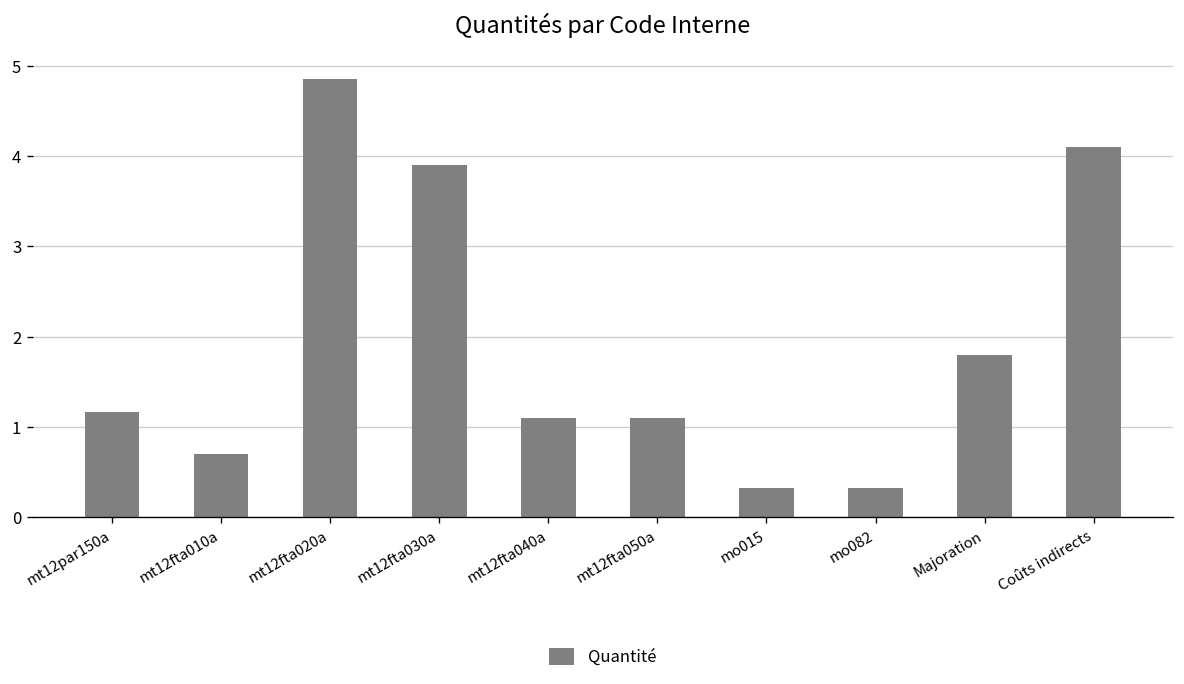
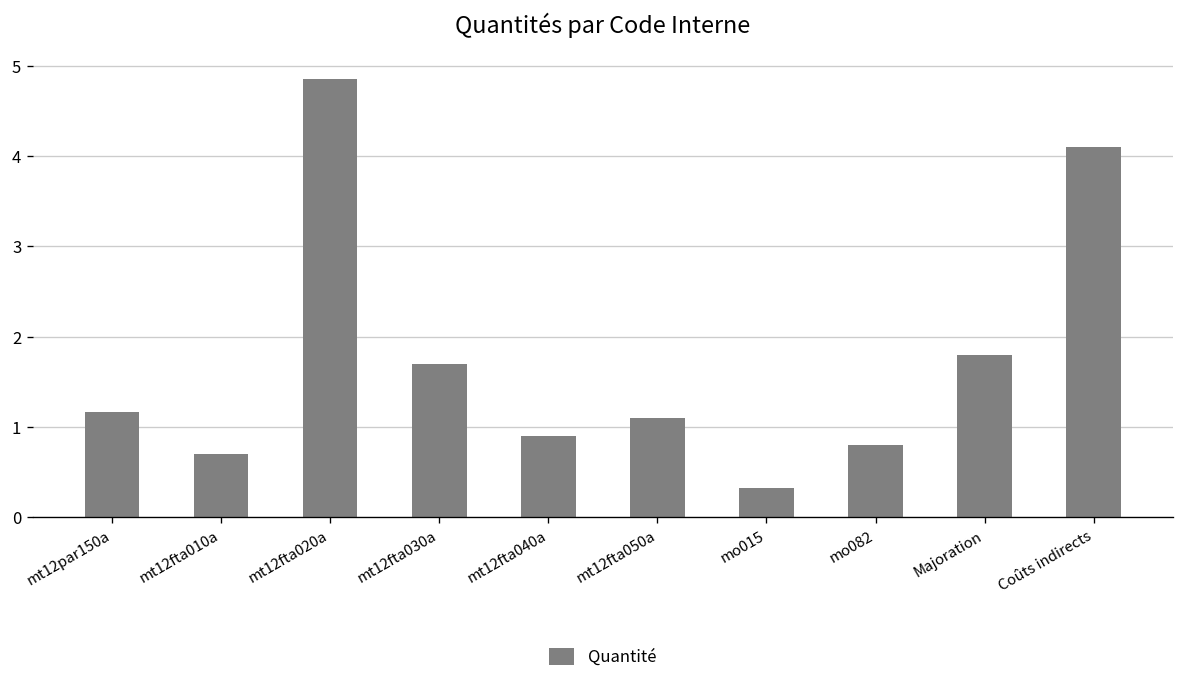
  {
    "mt12par150a": 1.2,
    "mt12fta010a": 0.7,
    "mt12fta020a": 4.9,
-   "mt12fta030a": 3.9,
-   "mt12fta040a": 1.1,
+   "mt12fta030a": 1.7,
+   "mt12fta040a": 0.9,
    "mt12fta050a": 1.1,
    "mo015": 0.3,
-   "mo082": 0.3,
+   "mo082": 0.8,
    "Majoration": 1.8,
    "Coûts indirects": 4.1
  }
